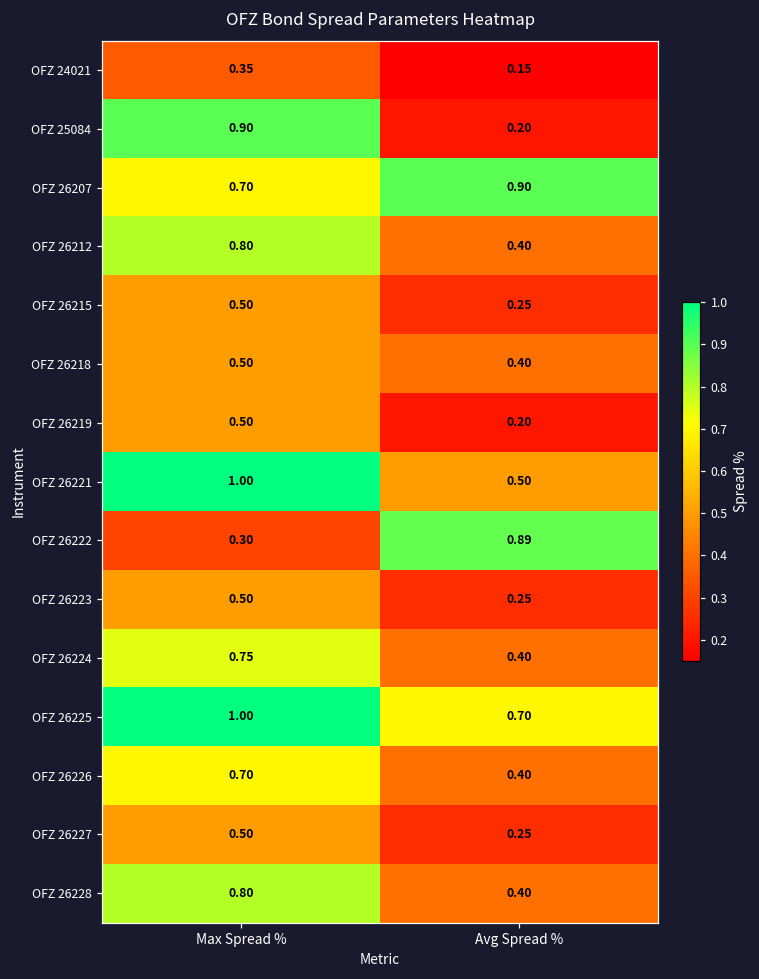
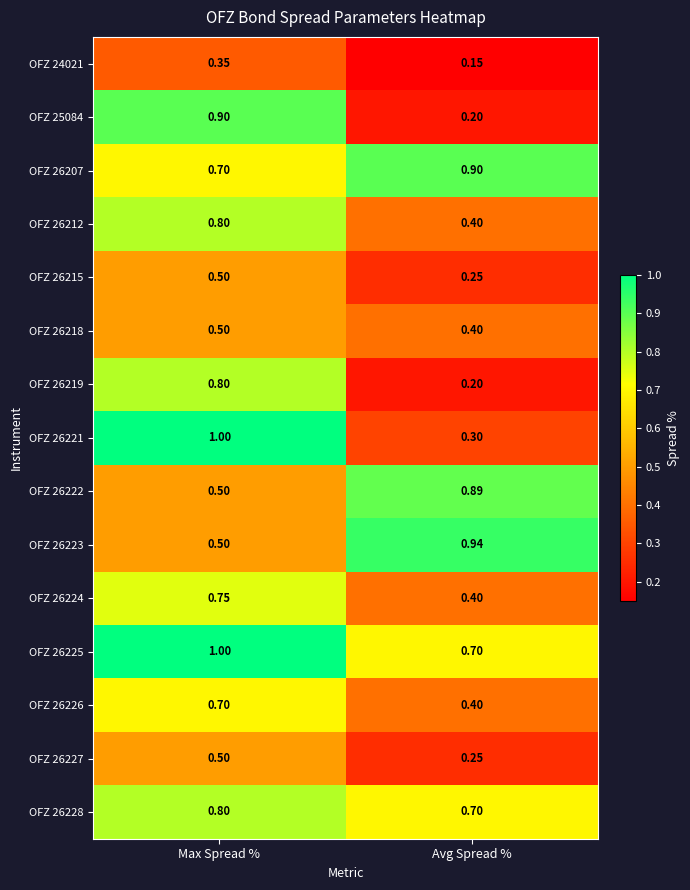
  {
    "OFZ 24021": {
      "Max Spread %": 0.35,
      "Avg Spread %": 0.15
    },
    "OFZ 25084": {
      "Max Spread %": 0.90,
      "Avg Spread %": 0.20
    },
    "OFZ 26207": {
      "Max Spread %": 0.70,
      "Avg Spread %": 0.90
    },
    "OFZ 26212": {
      "Max Spread %": 0.80,
      "Avg Spread %": 0.40
    },
    "OFZ 26215": {
      "Max Spread %": 0.50,
      "Avg Spread %": 0.25
    },
    "OFZ 26218": {
      "Max Spread %": 0.50,
      "Avg Spread %": 0.40
    },
    "OFZ 26219": {
-     "Max Spread %": 0.50,
+     "Max Spread %": 0.80,
      "Avg Spread %": 0.20
    },
    "OFZ 26221": {
      "Max Spread %": 1.00,
-     "Avg Spread %": 0.50
+     "Avg Spread %": 0.30
    },
    "OFZ 26222": {
-     "Max Spread %": 0.30,
+     "Max Spread %": 0.50,
      "Avg Spread %": 0.89
    },
    "OFZ 26223": {
      "Max Spread %": 0.50,
-     "Avg Spread %": 0.25
+     "Avg Spread %": 0.94
    },
    "OFZ 26224": {
      "Max Spread %": 0.75,
      "Avg Spread %": 0.40
    },
    "OFZ 26225": {
      "Max Spread %": 1.00,
      "Avg Spread %": 0.70
    },
    "OFZ 26226": {
      "Max Spread %": 0.70,
      "Avg Spread %": 0.40
    },
    "OFZ 26227": {
      "Max Spread %": 0.50,
      "Avg Spread %": 0.25
    },
    "OFZ 26228": {
      "Max Spread %": 0.80,
-     "Avg Spread %": 0.40
+     "Avg Spread %": 0.70
    }
  }
